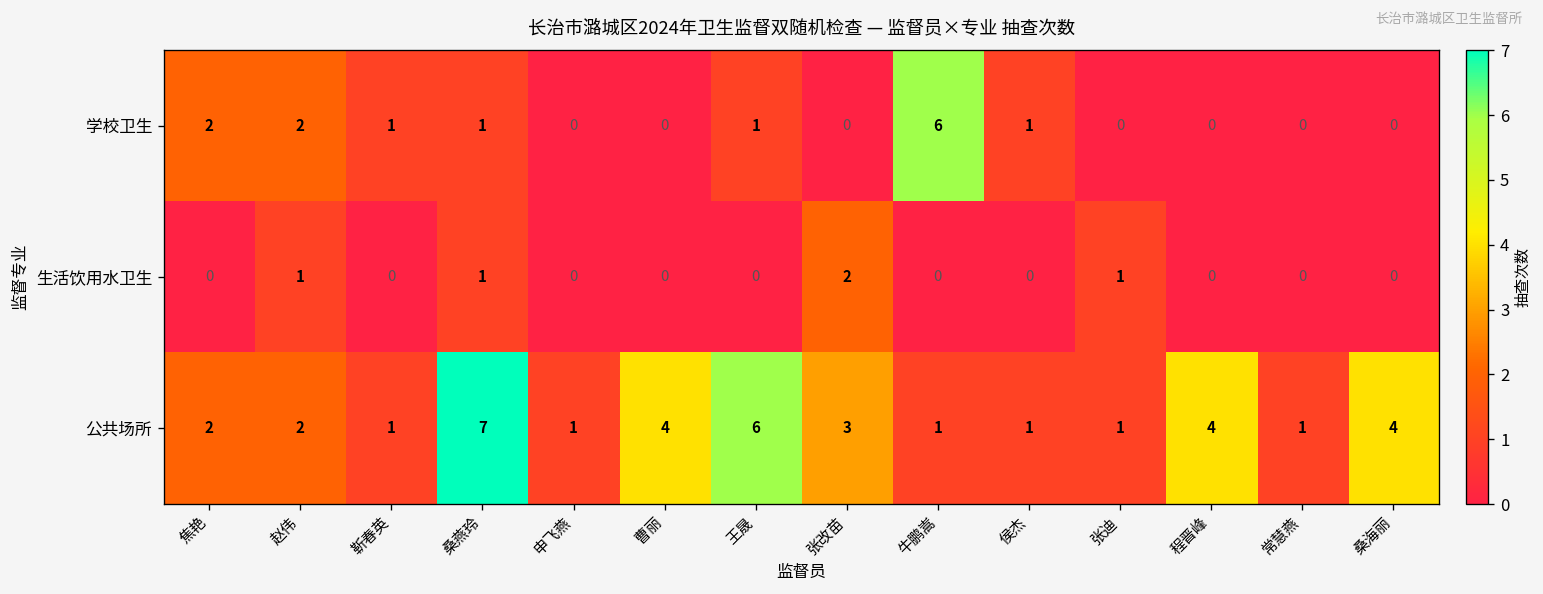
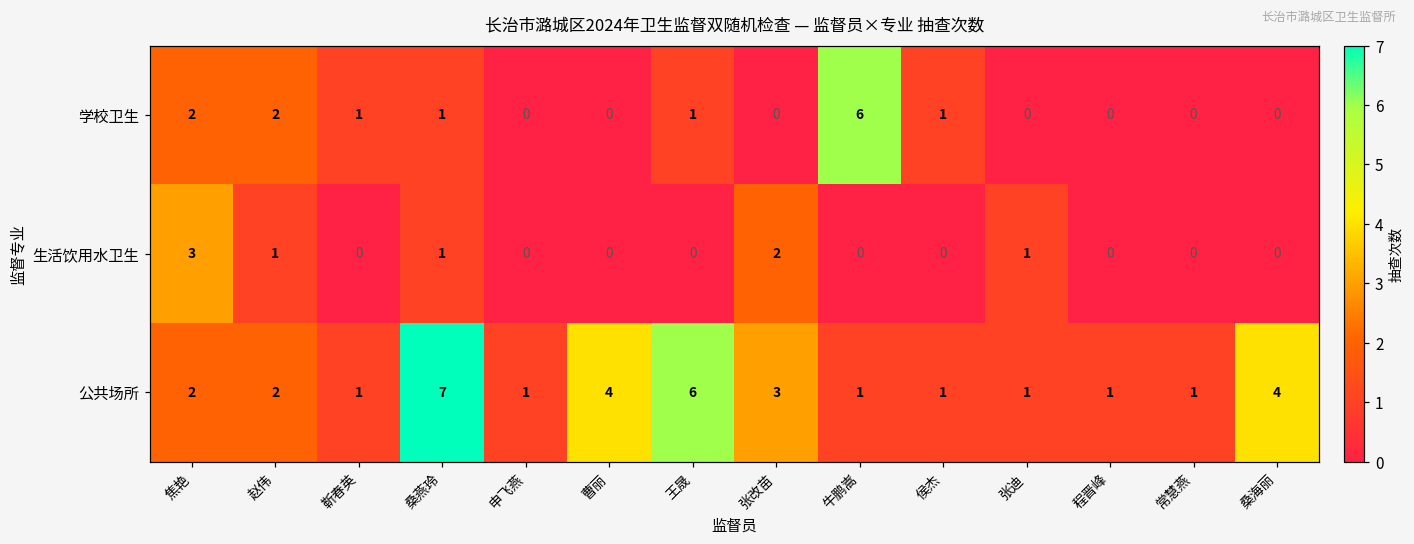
  {
    "学校卫生": {
      "焦艳": 2,
      "赵伟": 2,
      "靳春英": 1,
      "桑燕玲": 1,
      "申飞燕": 0,
      "曹丽": 0,
      "王晟": 1,
      "张改苗": 0,
      "牛鹏嵩": 6,
      "侯杰": 1,
      "张迪": 0,
      "程晋峰": 0,
      "常慧燕": 0,
      "桑海丽": 0
    },
    "生活饮用水卫生": {
-     "焦艳": 0,
+     "焦艳": 3,
      "赵伟": 1,
      "靳春英": 0,
      "桑燕玲": 1,
      "申飞燕": 0,
      "曹丽": 0,
      "王晟": 0,
      "张改苗": 2,
      "牛鹏嵩": 0,
      "侯杰": 0,
      "张迪": 1,
      "程晋峰": 0,
      "常慧燕": 0,
      "桑海丽": 0
    },
    "公共场所": {
      "焦艳": 2,
      "赵伟": 2,
      "靳春英": 1,
      "桑燕玲": 7,
      "申飞燕": 1,
      "曹丽": 4,
      "王晟": 6,
      "张改苗": 3,
      "牛鹏嵩": 1,
      "侯杰": 1,
      "张迪": 1,
-     "程晋峰": 4,
+     "程晋峰": 1,
      "常慧燕": 1,
      "桑海丽": 4
    }
  }
